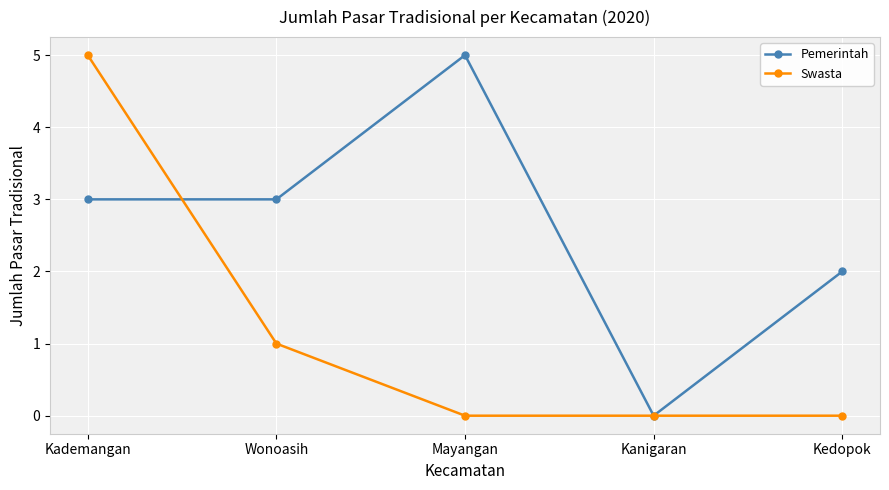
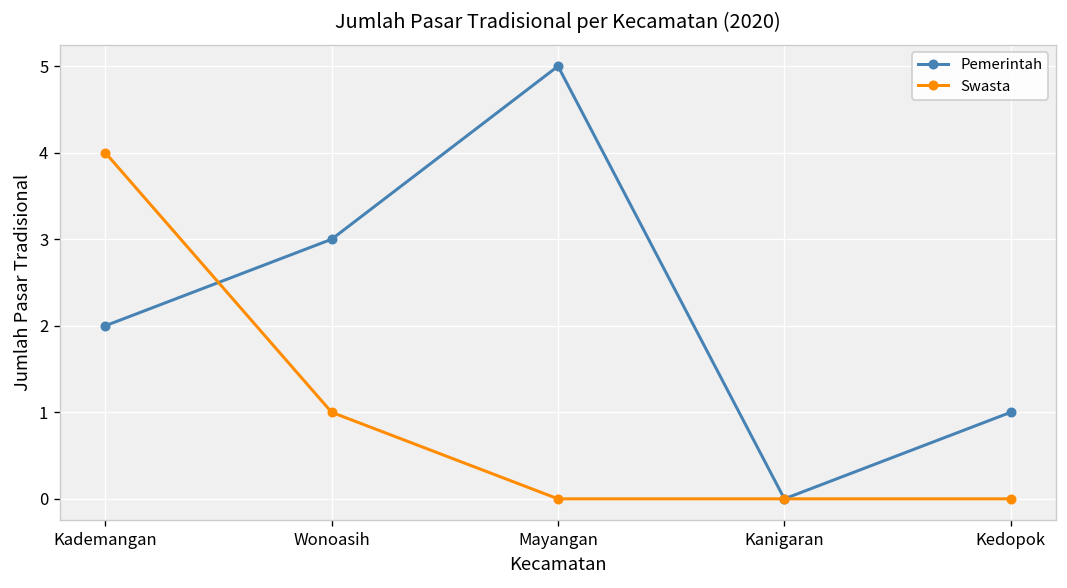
  {
    "Pemerintah": {
-     "Kademangan": 3,
+     "Kademangan": 2,
      "Wonoasih": 3,
      "Mayangan": 5,
-     "Kedopok": 2
+     "Kedopok": 1
    },
    "Swasta": {
-     "Kademangan": 5,
+     "Kademangan": 4,
      "Wonoasih": 1,
      "Mayangan": 0,
      "Kedopok": 0
    }
  }
